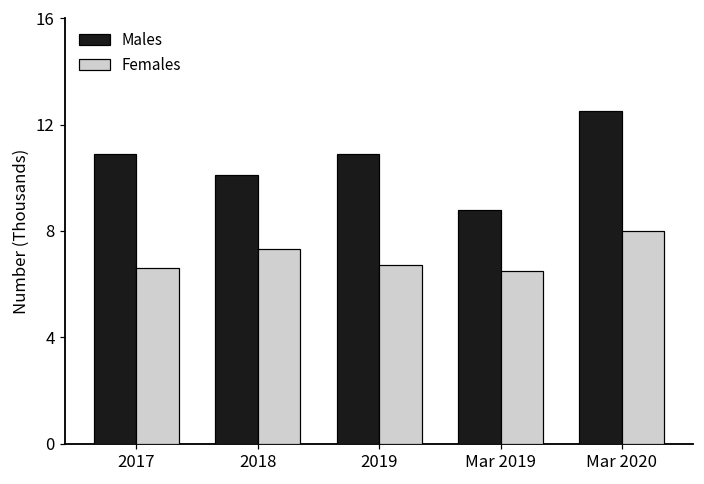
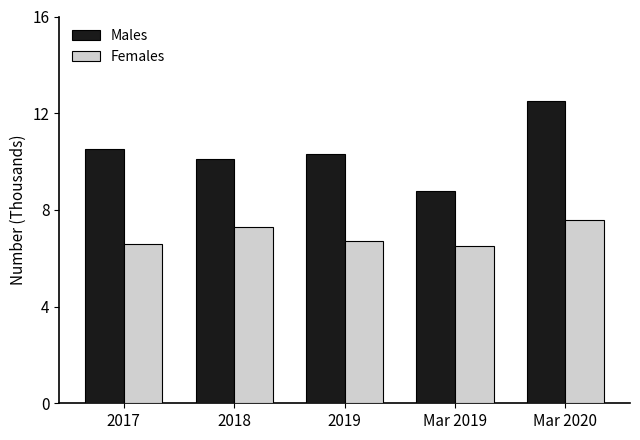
  {
    "Males": {
-     "2017": 10.9,
+     "2017": 10.5,
      "2018": 10.1,
-     "2019": 10.9,
+     "2019": 10.3,
      "Mar 2019": 8.8,
      "Mar 2020": 12.5
    },
    "Females": {
      "2017": 6.6,
      "2018": 7.3,
      "2019": 6.7,
      "Mar 2019": 6.5,
-     "Mar 2020": 8.0
+     "Mar 2020": 7.6
    }
  }
